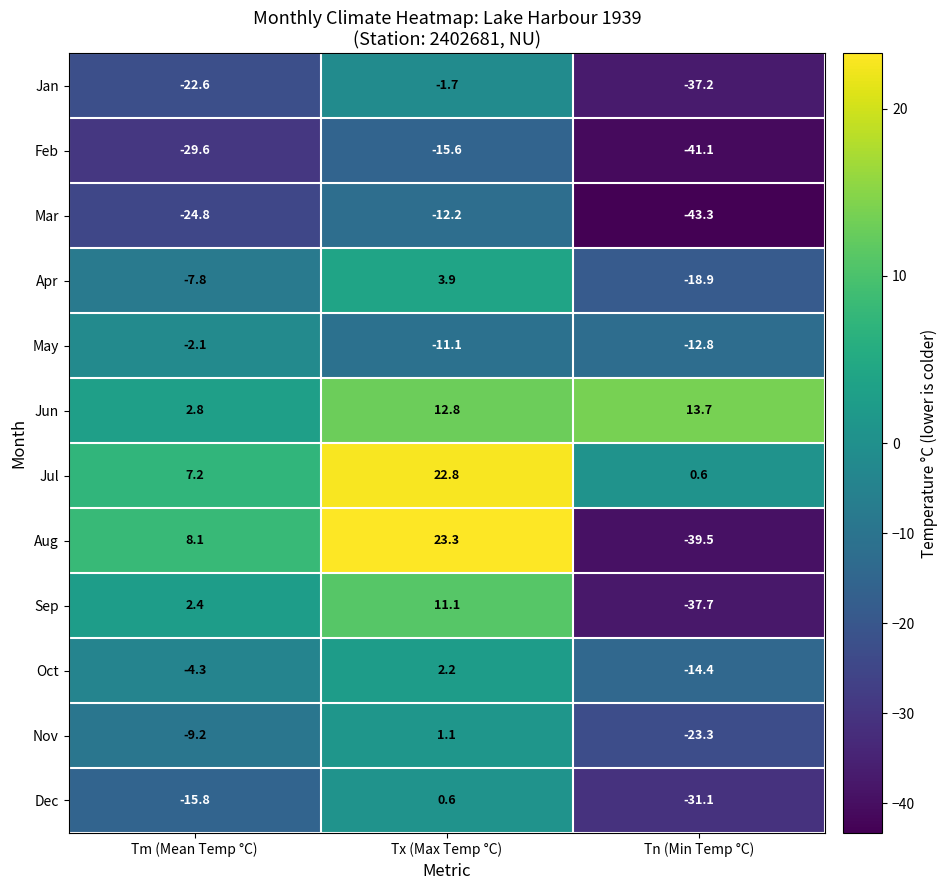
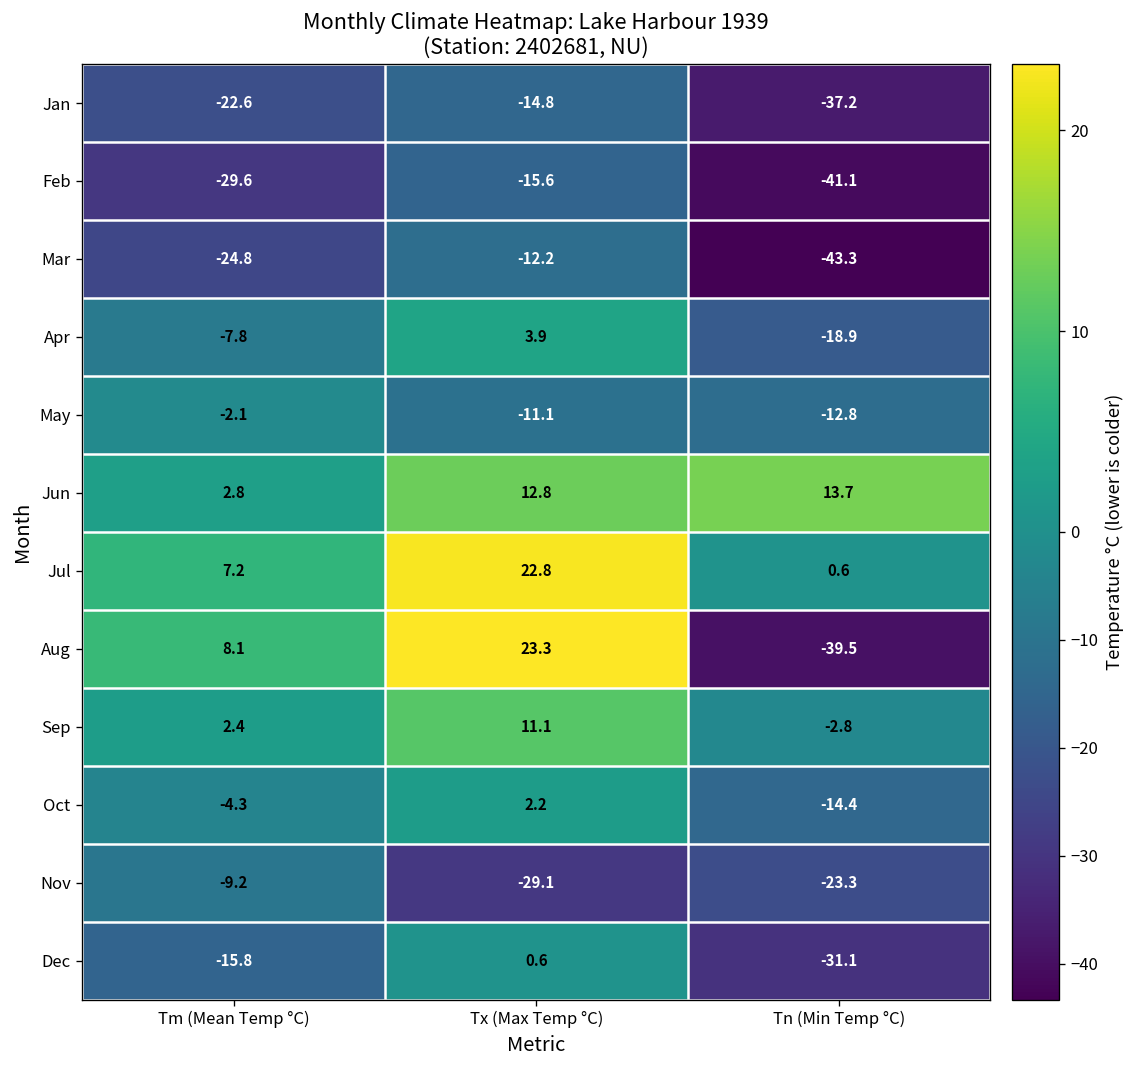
  {
    "Jan": {
      "Tm (Mean Temp °C)": -22.6,
-     "Tx (Max Temp °C)": -1.7,
+     "Tx (Max Temp °C)": -14.8,
      "Tn (Min Temp °C)": -37.2
    },
    "Feb": {
      "Tm (Mean Temp °C)": -29.6,
      "Tx (Max Temp °C)": -15.6,
      "Tn (Min Temp °C)": -41.1
    },
    "Mar": {
      "Tm (Mean Temp °C)": -24.8,
      "Tx (Max Temp °C)": -12.2,
      "Tn (Min Temp °C)": -43.3
    },
    "Apr": {
      "Tm (Mean Temp °C)": -7.8,
      "Tx (Max Temp °C)": 3.9,
      "Tn (Min Temp °C)": -18.9
    },
    "May": {
      "Tm (Mean Temp °C)": -2.1,
      "Tx (Max Temp °C)": -11.1,
      "Tn (Min Temp °C)": -12.8
    },
    "Jun": {
      "Tm (Mean Temp °C)": 2.8,
      "Tx (Max Temp °C)": 12.8,
      "Tn (Min Temp °C)": 13.7
    },
    "Jul": {
      "Tm (Mean Temp °C)": 7.2,
      "Tx (Max Temp °C)": 22.8,
      "Tn (Min Temp °C)": 0.6
    },
    "Aug": {
      "Tm (Mean Temp °C)": 8.1,
      "Tx (Max Temp °C)": 23.3,
      "Tn (Min Temp °C)": -39.5
    },
    "Sep": {
      "Tm (Mean Temp °C)": 2.4,
      "Tx (Max Temp °C)": 11.1,
-     "Tn (Min Temp °C)": -37.7
+     "Tn (Min Temp °C)": -2.8
    },
    "Oct": {
      "Tm (Mean Temp °C)": -4.3,
      "Tx (Max Temp °C)": 2.2,
      "Tn (Min Temp °C)": -14.4
    },
    "Nov": {
      "Tm (Mean Temp °C)": -9.2,
-     "Tx (Max Temp °C)": 1.1,
+     "Tx (Max Temp °C)": -29.1,
      "Tn (Min Temp °C)": -23.3
    },
    "Dec": {
      "Tm (Mean Temp °C)": -15.8,
      "Tx (Max Temp °C)": 0.6,
      "Tn (Min Temp °C)": -31.1
    }
  }
